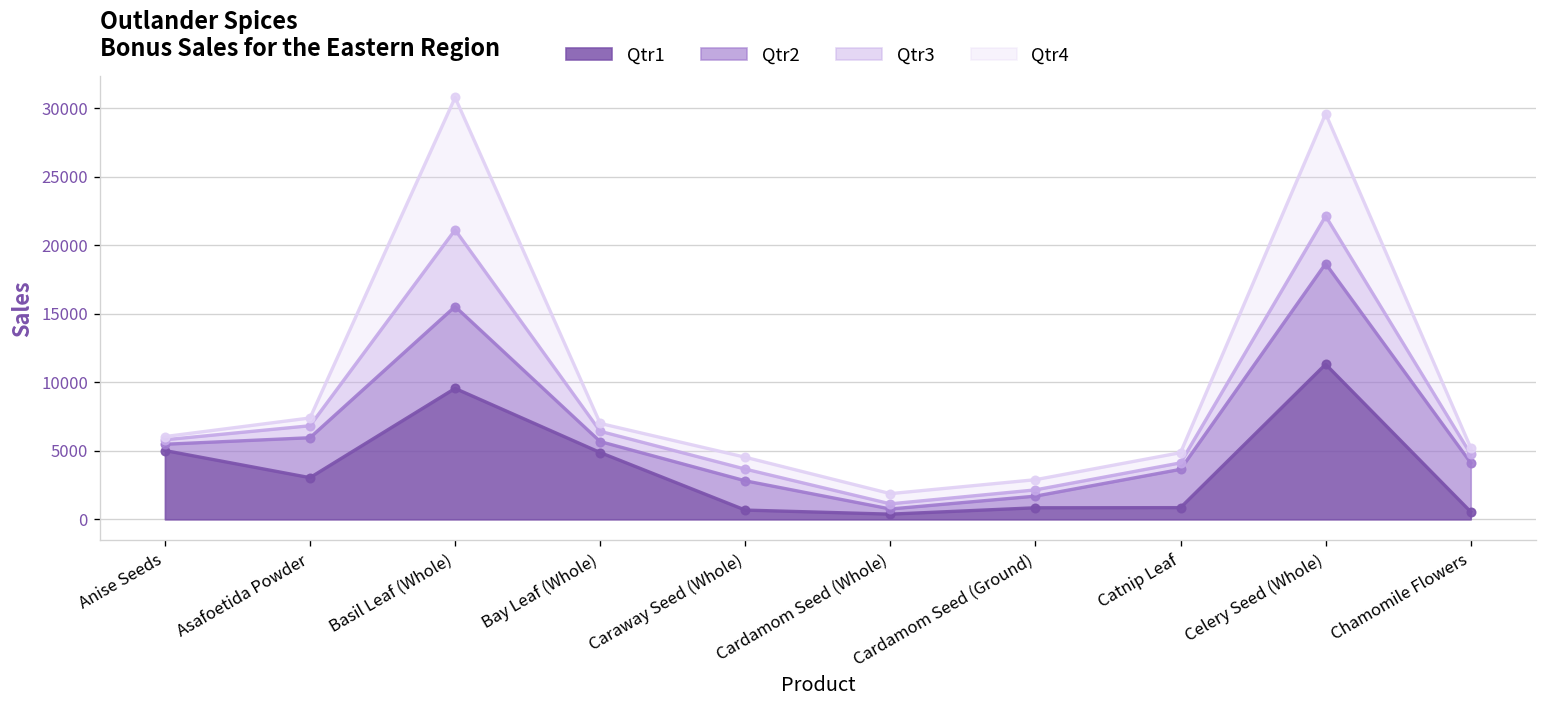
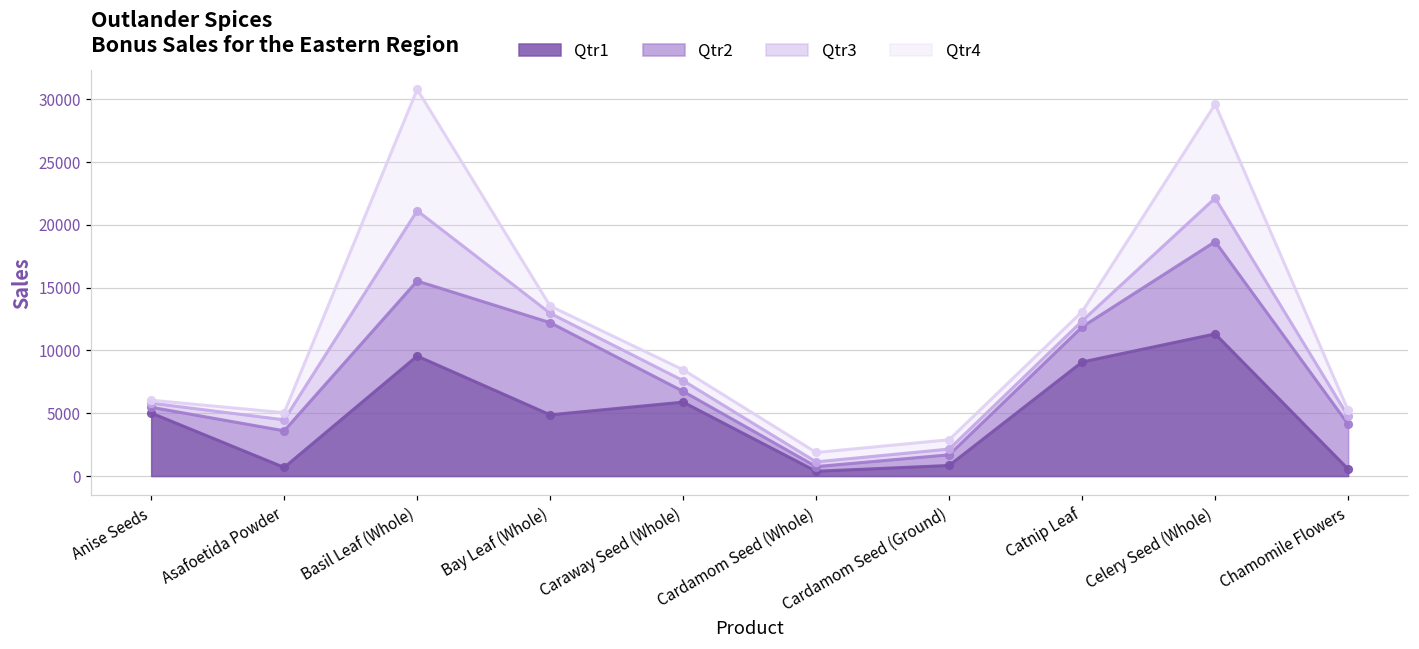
  {
    "Qtr1": {
      "Anise Seeds": 5000,
-     "Asafoetida Powder": 3000,
+     "Asafoetida Powder": 700,
      "Basil Leaf (Whole)": 9600,
      "Bay Leaf (Whole)": 4900,
-     "Caraway Seed (Whole)": 700,
+     "Caraway Seed (Whole)": 5900,
      "Cardamom Seed (Whole)": 400,
      "Cardamom Seed (Ground)": 800,
-     "Catnip Leaf": 900,
+     "Catnip Leaf": 9100,
      "Celery Seed (Whole)": 11300,
      "Chamomile Flowers": 600
    },
    "Qtr2": {
      "Anise Seeds": 500,
      "Asafoetida Powder": 2900,
      "Basil Leaf (Whole)": 6000,
-     "Bay Leaf (Whole)": 800,
-     "Caraway Seed (Whole)": 2100,
+     "Bay Leaf (Whole)": 7300,
+     "Caraway Seed (Whole)": 900,
      "Cardamom Seed (Whole)": 400,
      "Cardamom Seed (Ground)": 800,
      "Catnip Leaf": 2800,
      "Celery Seed (Whole)": 7300,
      "Chamomile Flowers": 3600
    }
  }
